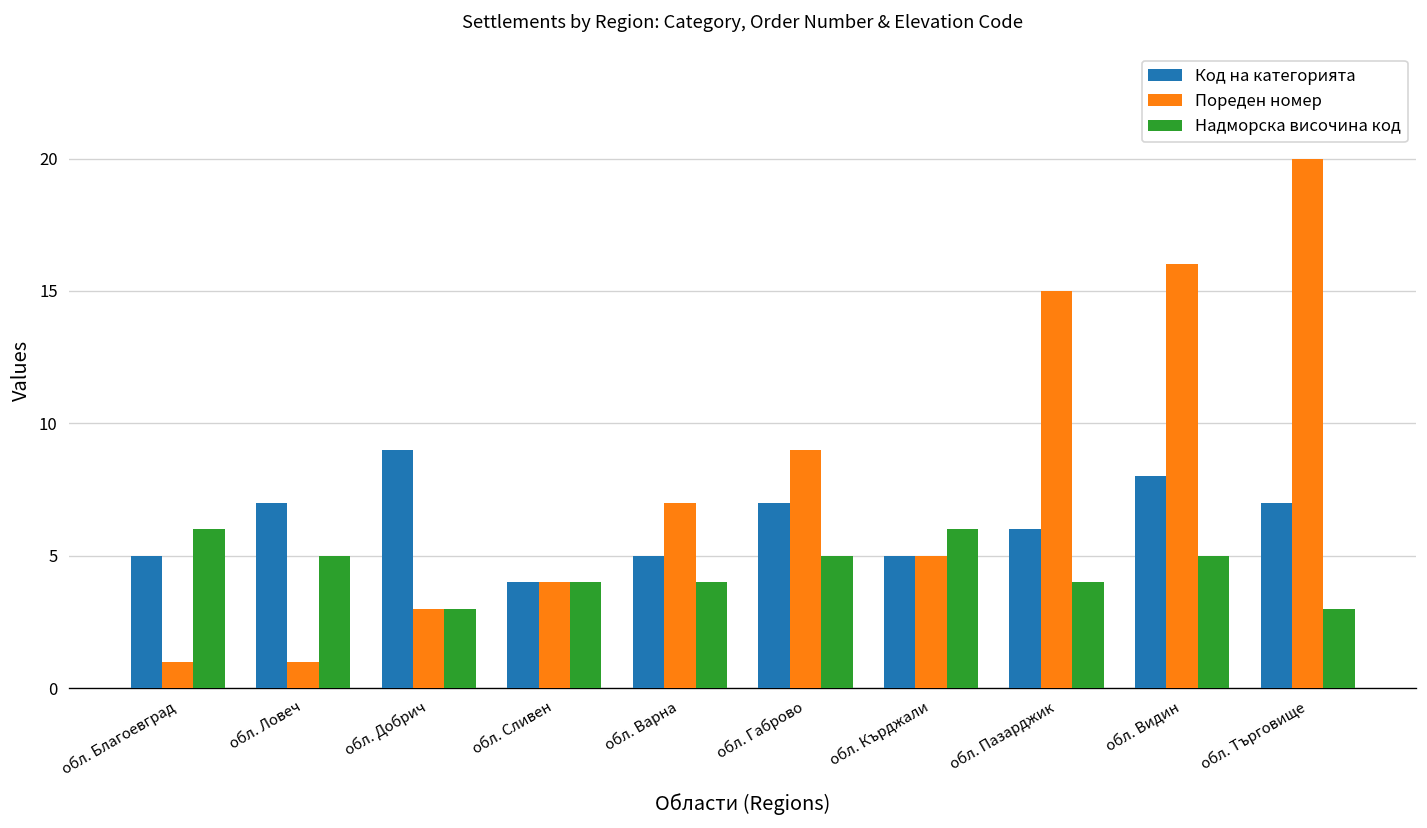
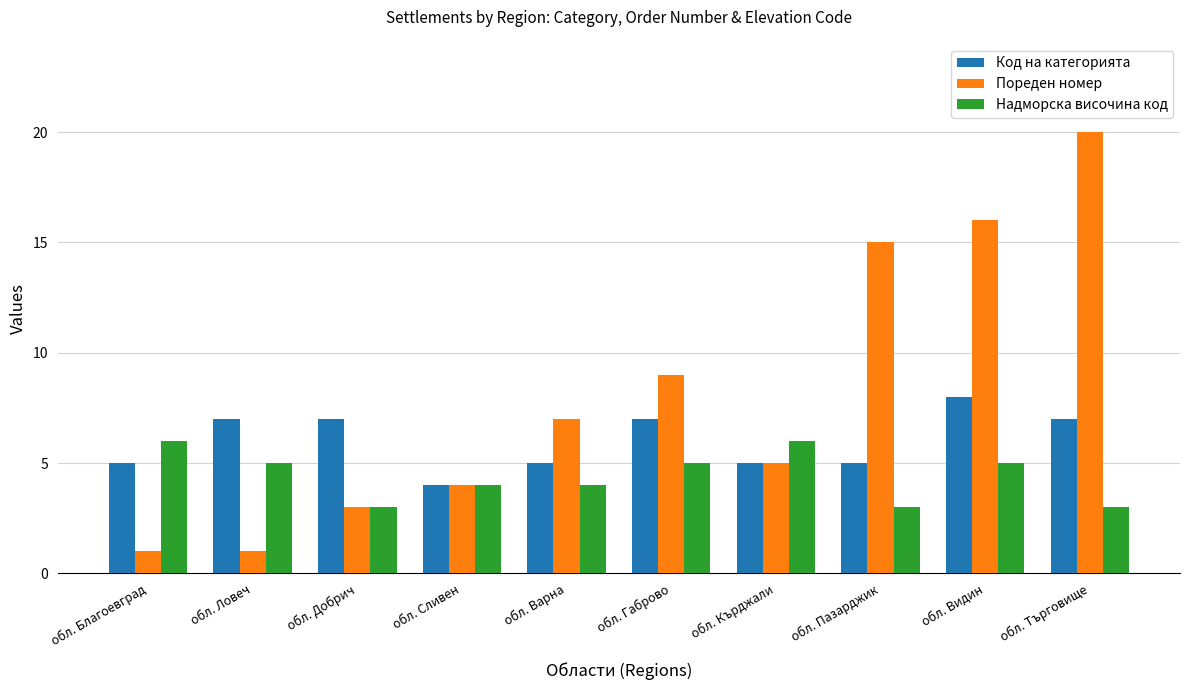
  {
    "Код на категорията": {
      "обл. Благоевград": 5,
      "обл. Ловеч": 7,
-     "обл. Добрич": 9,
+     "обл. Добрич": 7,
      "обл. Сливен": 4,
      "обл. Варна": 5,
      "обл. Габрово": 7,
      "обл. Кърджали": 5,
-     "обл. Пазарджик": 6,
+     "обл. Пазарджик": 5,
      "обл. Видин": 8,
      "обл. Търговище": 7
    },
    "Пореден номер": {
      "обл. Благоевград": 1,
      "обл. Ловеч": 1,
      "обл. Добрич": 3,
      "обл. Сливен": 4,
      "обл. Варна": 7,
      "обл. Габрово": 9,
      "обл. Кърджали": 5,
      "обл. Пазарджик": 15,
      "обл. Видин": 16,
      "обл. Търговище": 20
    },
    "Надморска височина код": {
      "обл. Благоевград": 6,
      "обл. Ловеч": 5,
      "обл. Добрич": 3,
      "обл. Сливен": 4,
      "обл. Варна": 4,
      "обл. Габрово": 5,
      "обл. Кърджали": 6,
-     "обл. Пазарджик": 4,
+     "обл. Пазарджик": 3,
      "обл. Видин": 5,
      "обл. Търговище": 3
    }
  }
